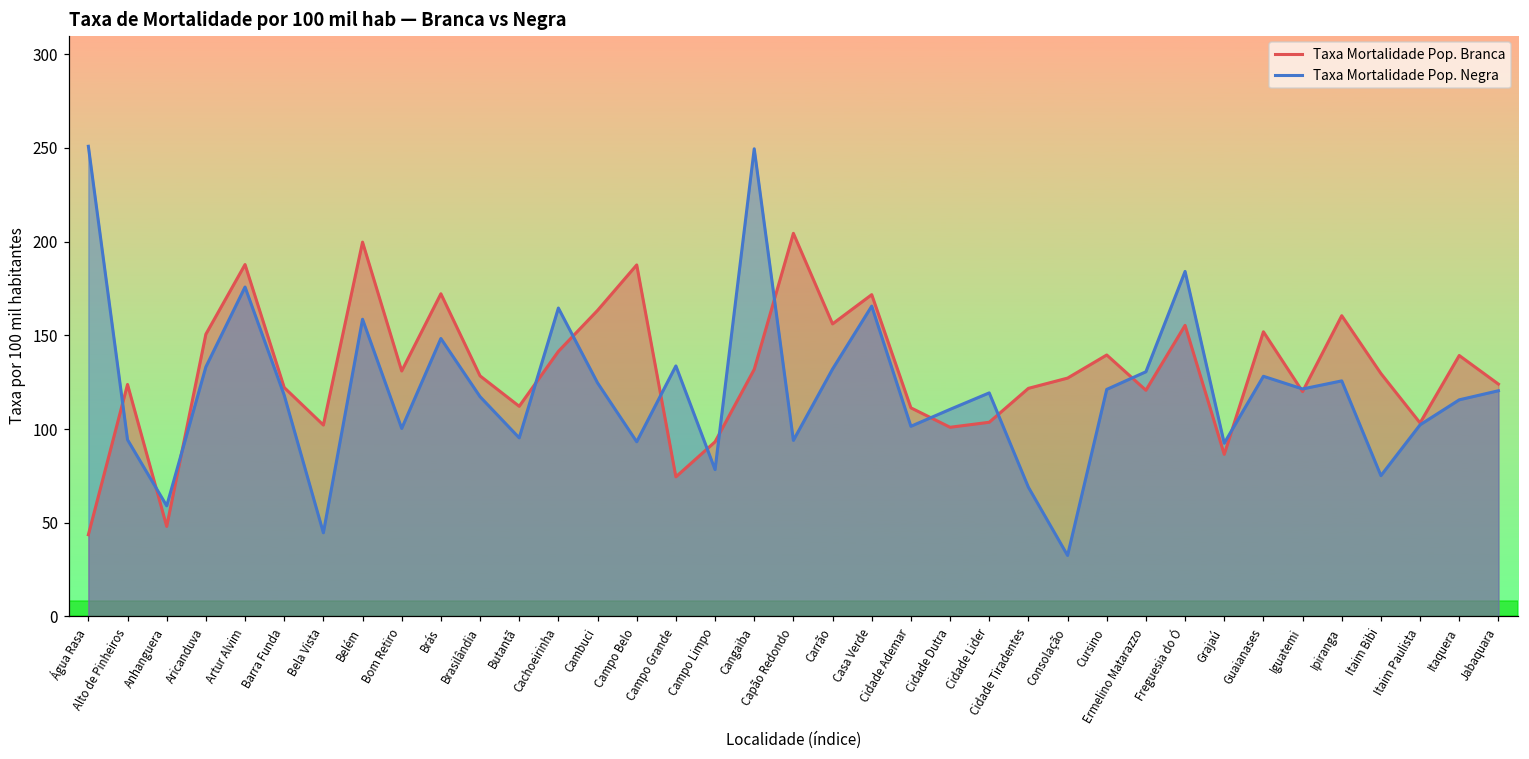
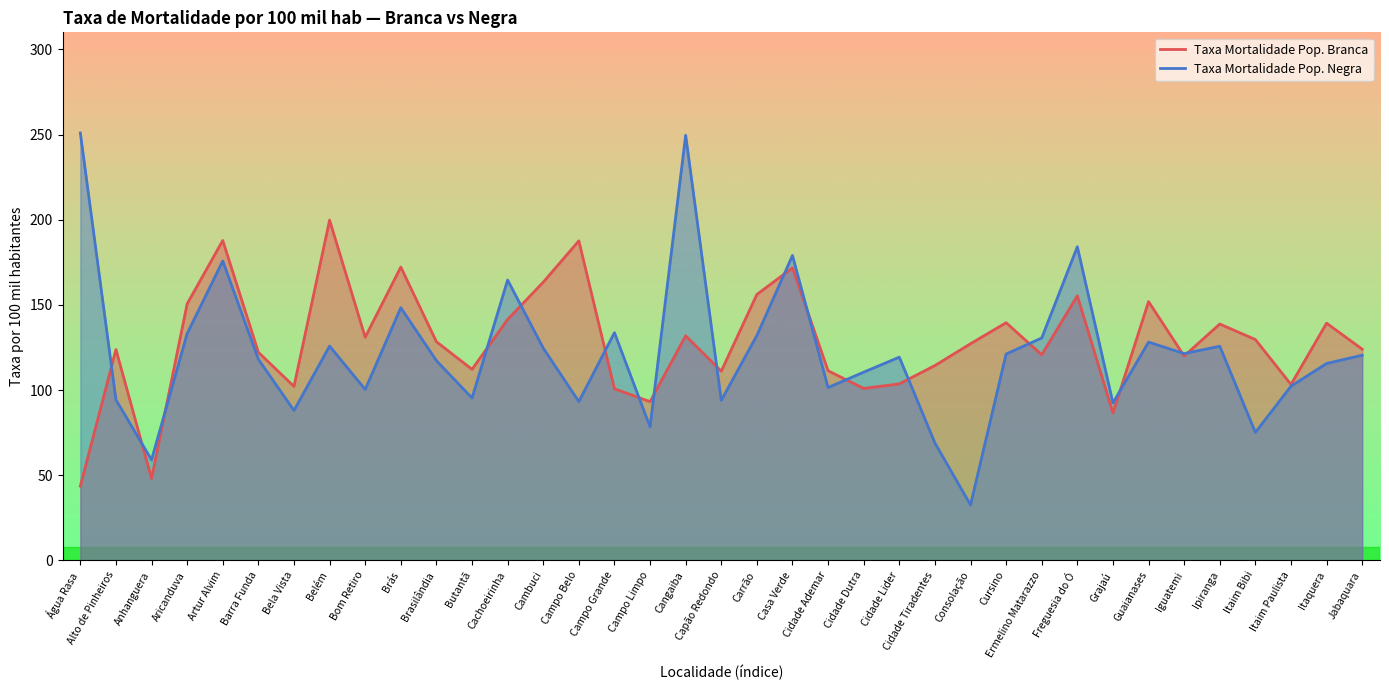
  {
    "Taxa Mortalidade Pop. Branca": {
      "Água Rasa": 44,
      "Alto de Pinheiros": 124,
      "Anhanguera": 48,
      "Aricanduva": 151,
      "Artur Alvim": 188,
      "Barra Funda": 122,
      "Bela Vista": 102,
      "Belém": 200,
      "Bom Retiro": 131,
      "Brás": 172,
      "Brasilândia": 128,
      "Butantã": 112,
      "Cachoeirinha": 141,
      "Cambuci": 163,
      "Campo Belo": 188,
-     "Campo Grande": 74,
+     "Campo Grande": 101,
      "Campo Limpo": 93,
      "Cangaiba": 132,
-     "Capão Redondo": 204,
+     "Capão Redondo": 111,
      "Carrão": 156,
      "Casa Verde": 172,
      "Cidade Ademar": 111,
      "Cidade Dutra": 101,
      "Cidade Lider": 104,
-     "Cidade Tiradentes": 122,
+     "Cidade Tiradentes": 114,
      "Consolação": 127,
      "Cursino": 140,
      "Ermelino Matarazzo": 121,
      "Freguesia do Ó": 155,
      "Grajaú": 87,
      "Guaianases": 152,
-     "Ipiranga": 161,
+     "Ipiranga": 139,
      "Itaim Bibi": 130,
      "Itaquera": 139,
      "Jabaquara": 124
    },
    "Taxa Mortalidade Pop. Negra": {
      "Água Rasa": 251,
      "Alto de Pinheiros": 94,
      "Anhanguera": 59,
      "Aricanduva": 133,
      "Artur Alvim": 176,
      "Barra Funda": 118,
-     "Bela Vista": 45,
-     "Belém": 159,
+     "Bela Vista": 88,
+     "Belém": 126,
      "Bom Retiro": 100,
      "Brás": 148,
      "Brasilândia": 117,
      "Butantã": 95,
      "Cachoeirinha": 165,
      "Cambuci": 125,
      "Campo Belo": 93,
      "Campo Grande": 134,
      "Campo Limpo": 78,
      "Cangaiba": 250,
      "Capão Redondo": 94,
      "Carrão": 132,
-     "Casa Verde": 166,
+     "Casa Verde": 179,
      "Cidade Ademar": 101,
      "Cidade Dutra": 111,
      "Cidade Lider": 119,
      "Cidade Tiradentes": 69,
      "Consolação": 33,
      "Cursino": 121,
      "Ermelino Matarazzo": 131,
      "Freguesia do Ó": 184,
      "Grajaú": 92,
      "Guaianases": 128,
      "Ipiranga": 126,
      "Itaim Bibi": 75,
      "Itaquera": 116,
      "Jabaquara": 120
    }
  }
